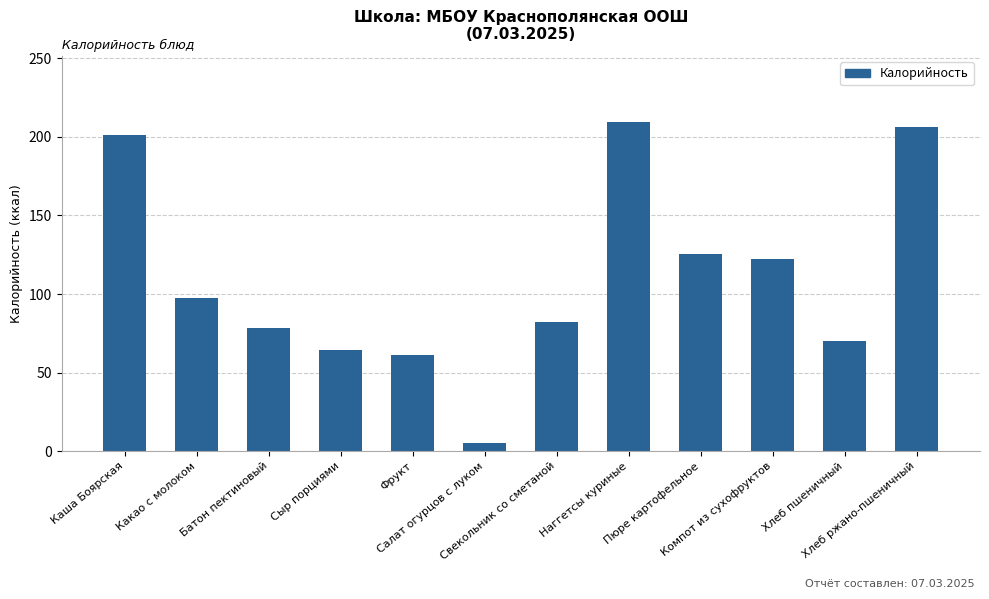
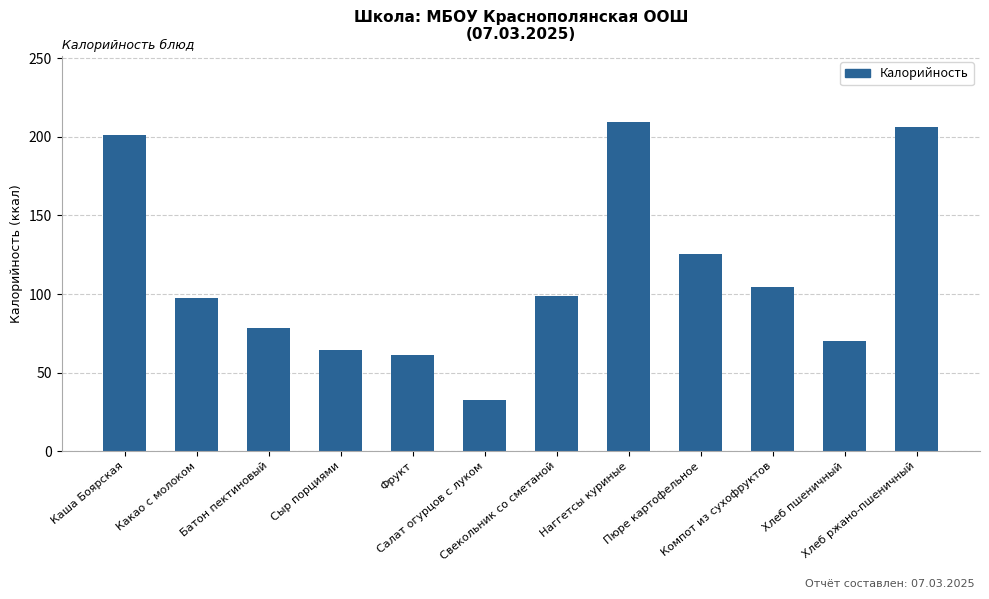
  {
    "Каша Боярская": 201,
    "Какао с молоком": 97,
    "Батон пектиновый": 79,
    "Сыр порциями": 64,
    "Фрукт": 61,
-   "Салат огурцов с луком": 5,
-   "Свекольник со сметаной": 82,
+   "Салат огурцов с луком": 33,
+   "Свекольник со сметаной": 99,
    "Наггетсы куриные": 210,
    "Пюре картофельное": 126,
-   "Компот из сухофруктов": 123,
+   "Компот из сухофруктов": 104,
    "Хлеб пшеничный": 70,
    "Хлеб ржано-пшеничный": 206
  }
